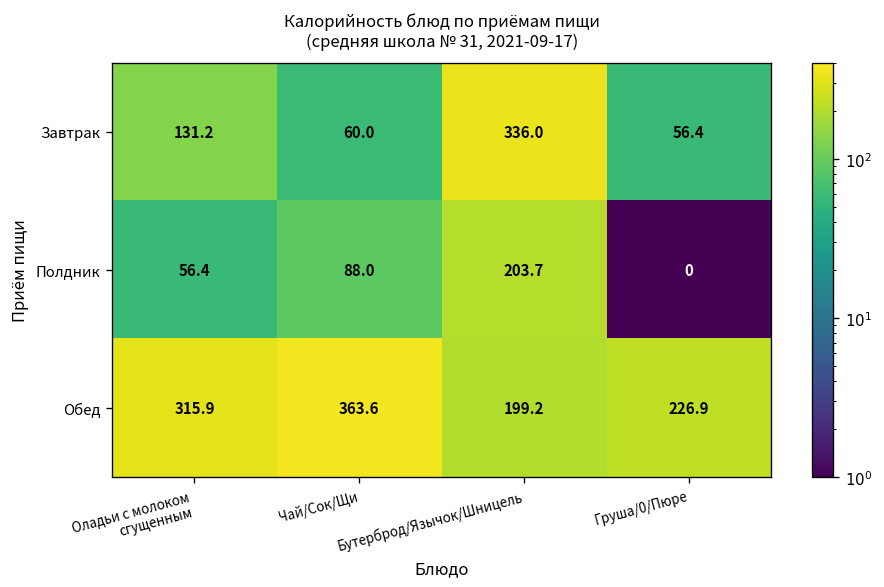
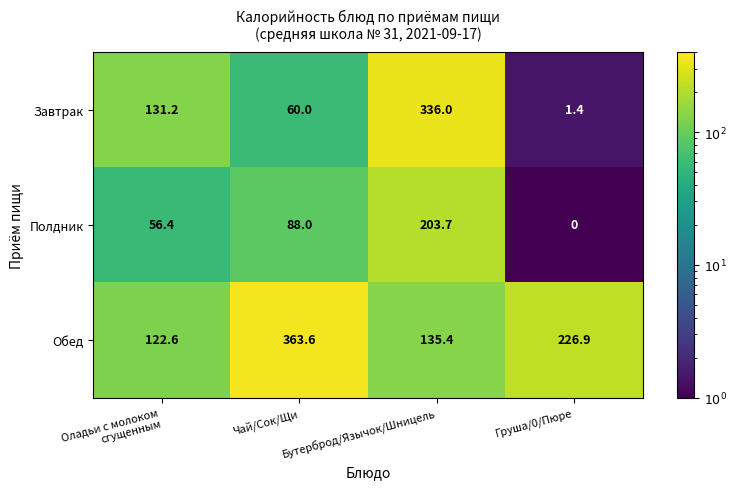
  {
    "Завтрак": {
      "Оладьи с молоком сгущенным": 131.2,
      "Чай/Сок/Щи": 60.0,
      "Бутерброд/Язычок/Шницель": 336.0,
-     "Груша/0/Пюре": 56.4
+     "Груша/0/Пюре": 1.4
    },
    "Полдник": {
      "Оладьи с молоком сгущенным": 56.4,
      "Чай/Сок/Щи": 88.0,
      "Бутерброд/Язычок/Шницель": 203.7,
      "Груша/0/Пюре": 0
    },
    "Обед": {
-     "Оладьи с молоком сгущенным": 315.9,
+     "Оладьи с молоком сгущенным": 122.6,
      "Чай/Сок/Щи": 363.6,
-     "Бутерброд/Язычок/Шницель": 199.2,
+     "Бутерброд/Язычок/Шницель": 135.4,
      "Груша/0/Пюре": 226.9
    }
  }
